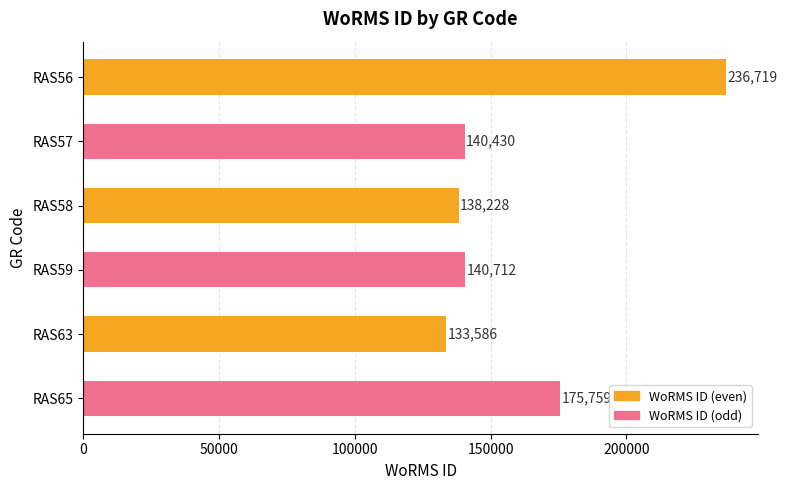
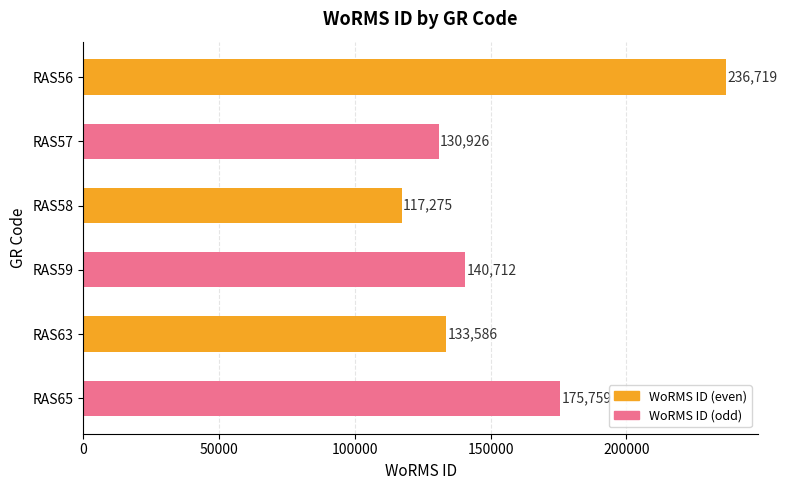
  {
    "RAS56": "236,719",
-   "RAS57": "140,430",
-   "RAS58": "138,228",
+   "RAS57": "130,926",
+   "RAS58": "117,275",
    "RAS59": "140,712",
    "RAS63": "133,586"
  }
